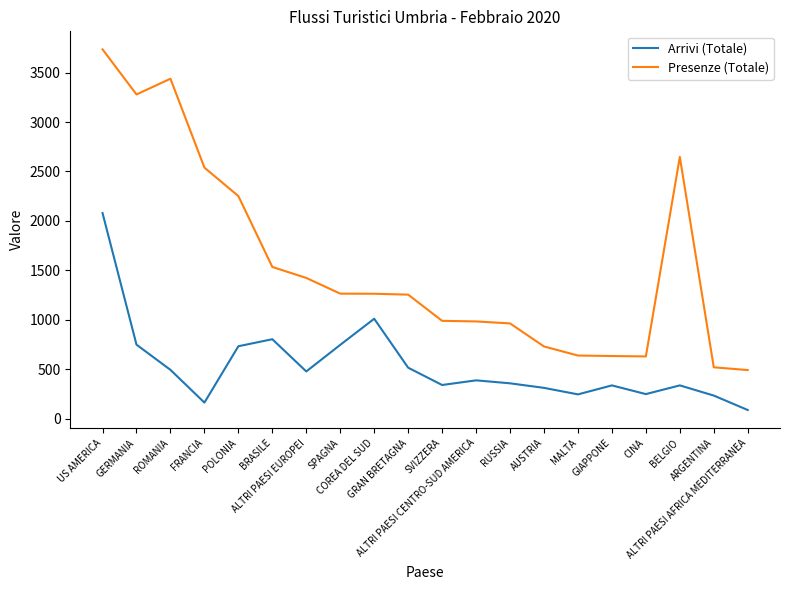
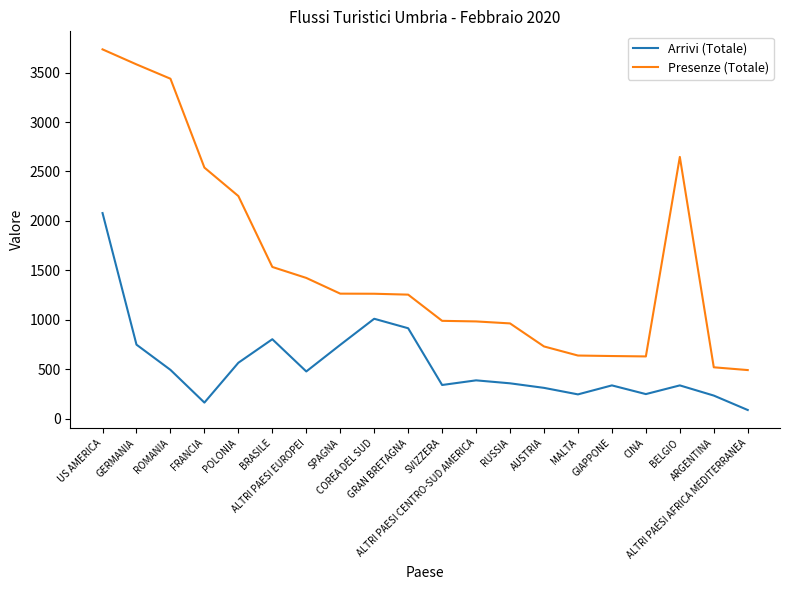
  {
    "Arrivi (Totale)": {
      "US AMERICA": 2100,
      "GERMANIA": 700,
      "ROMANIA": 500,
      "FRANCIA": 200,
-     "POLONIA": 700,
+     "POLONIA": 600,
      "BRASILE": 800,
      "ALTRI PAESI EUROPEI": 500,
      "SPAGNA": 700,
      "COREA DEL SUD": 1000,
-     "GRAN BRETAGNA": 500,
+     "GRAN BRETAGNA": 900,
      "SVIZZERA": 300,
      "ALTRI PAESI CENTRO-SUD AMERICA": 400,
      "RUSSIA": 400,
      "AUSTRIA": 300,
      "MALTA": 200,
      "GIAPPONE": 300,
      "CINA": 200,
      "BELGIO": 300,
      "ARGENTINA": 200,
      "ALTRI PAESI AFRICA MEDITERRANEA": 100
    },
    "Presenze (Totale)": {
      "US AMERICA": 3700,
-     "GERMANIA": 3300,
+     "GERMANIA": 3600,
      "ROMANIA": 3400,
      "FRANCIA": 2500,
      "POLONIA": 2300,
      "BRASILE": 1500,
      "ALTRI PAESI EUROPEI": 1400,
      "SPAGNA": 1300,
      "COREA DEL SUD": 1300,
      "GRAN BRETAGNA": 1300,
      "SVIZZERA": 1000,
      "ALTRI PAESI CENTRO-SUD AMERICA": 1000,
      "RUSSIA": 1000,
      "AUSTRIA": 700,
      "MALTA": 600,
      "GIAPPONE": 600,
      "CINA": 600,
      "BELGIO": 2600,
      "ARGENTINA": 500,
      "ALTRI PAESI AFRICA MEDITERRANEA": 500
    }
  }
